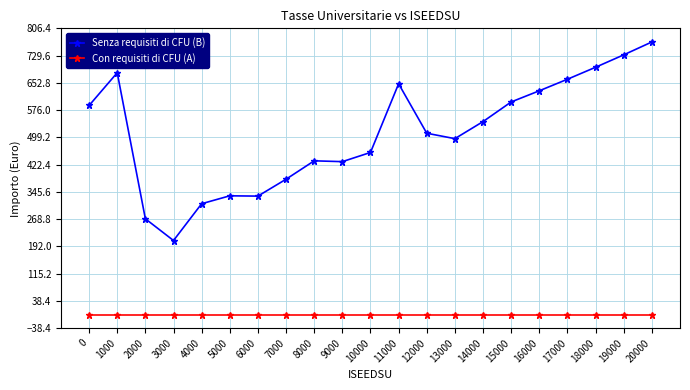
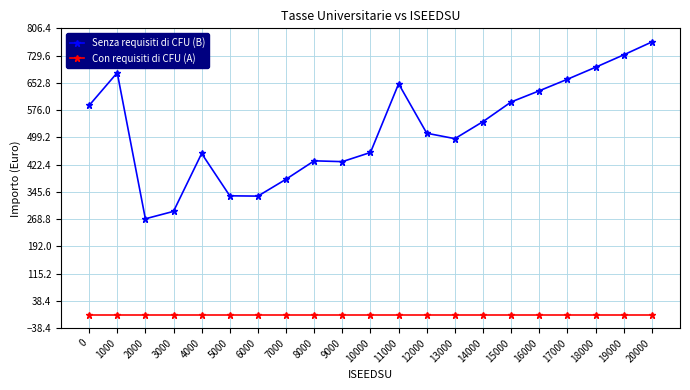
  {
    "Senza requisiti di CFU (B)": {
      "0": 590,
      "1000": 680,
      "2000": 270,
-     "3000": 210,
-     "4000": 310,
+     "3000": 290,
+     "4000": 450,
      "5000": 330,
      "6000": 330,
      "7000": 380,
      "8000": 430,
      "9000": 430,
      "10000": 460,
      "11000": 650,
      "12000": 510,
      "13000": 500,
      "14000": 540,
      "15000": 600,
      "16000": 630,
      "17000": 660,
      "18000": 700,
      "19000": 730,
      "20000": 770
    },
    "Con requisiti di CFU (A)": {
      "0": 0,
      "1000": 0,
      "2000": 0,
      "3000": 0,
      "4000": 0,
      "5000": 0,
      "6000": 0,
      "7000": 0,
      "8000": 0,
      "9000": 0,
      "10000": 0,
      "11000": 0,
      "12000": 0,
      "13000": 0,
      "14000": 0,
      "15000": 0,
      "16000": 0,
      "17000": 0,
      "18000": 0,
      "19000": 0,
      "20000": 0
    }
  }
